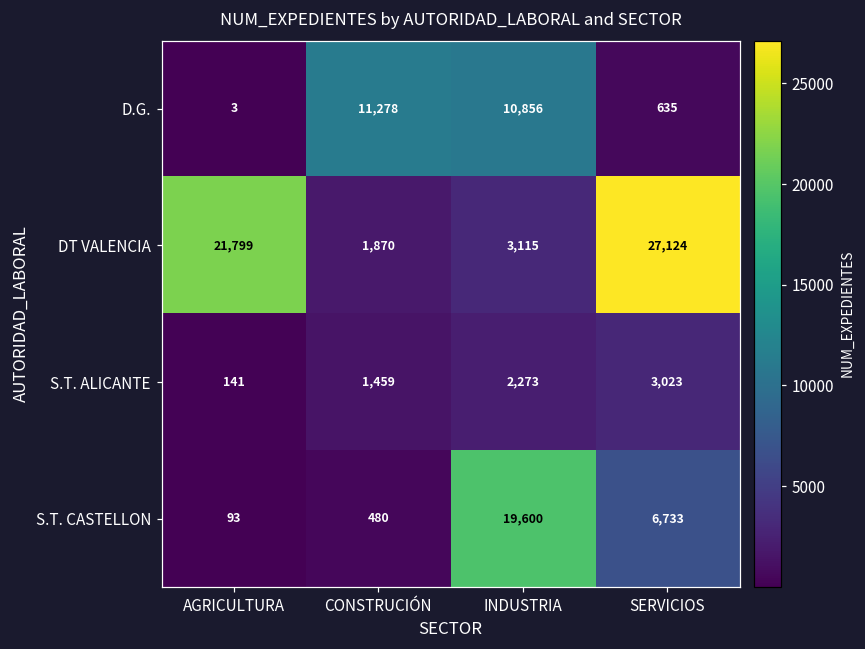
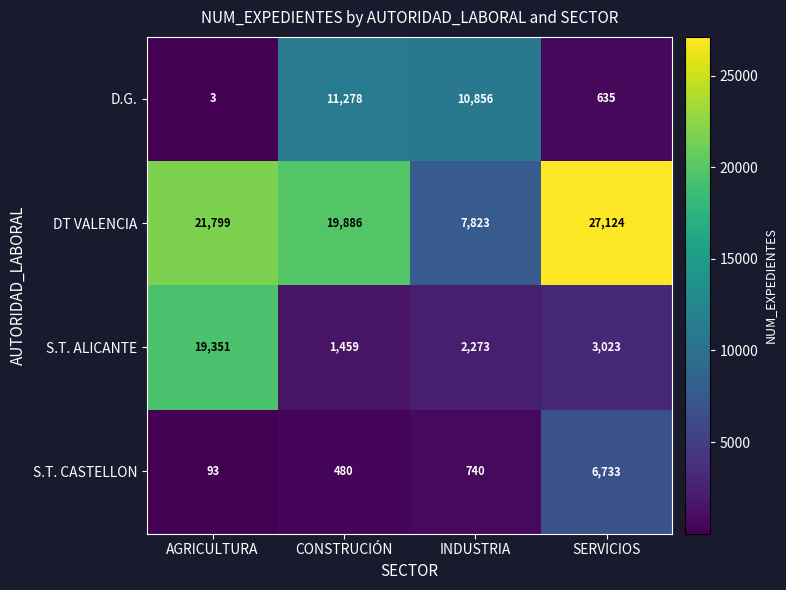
  {
    "D.G.": {
      "AGRICULTURA": "3",
      "CONSTRUCIÓN": "11,278",
      "INDUSTRIA": "10,856",
      "SERVICIOS": "635"
    },
    "DT VALENCIA": {
      "AGRICULTURA": "21,799",
-     "CONSTRUCIÓN": "1,870",
-     "INDUSTRIA": "3,115",
+     "CONSTRUCIÓN": "19,886",
+     "INDUSTRIA": "7,823",
      "SERVICIOS": "27,124"
    },
    "S.T. ALICANTE": {
-     "AGRICULTURA": "141",
+     "AGRICULTURA": "19,351",
      "CONSTRUCIÓN": "1,459",
      "INDUSTRIA": "2,273",
      "SERVICIOS": "3,023"
    },
    "S.T. CASTELLON": {
      "AGRICULTURA": "93",
      "CONSTRUCIÓN": "480",
-     "INDUSTRIA": "19,600",
+     "INDUSTRIA": "740",
      "SERVICIOS": "6,733"
    }
  }
